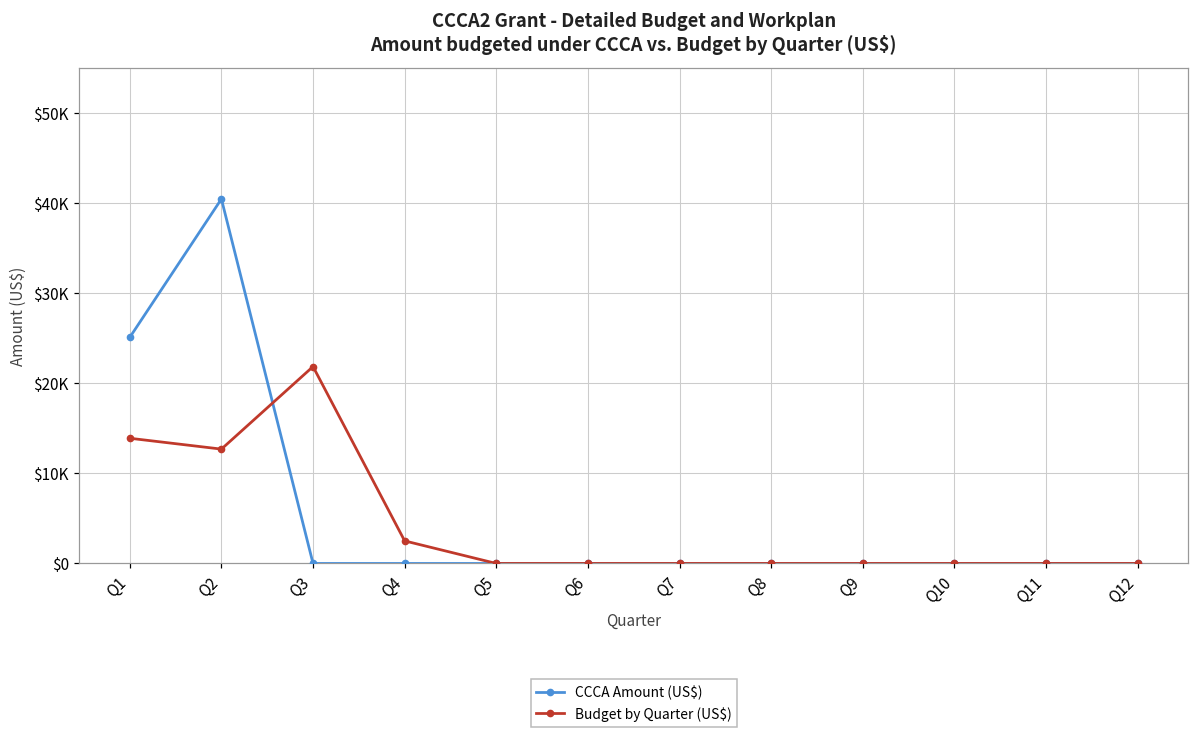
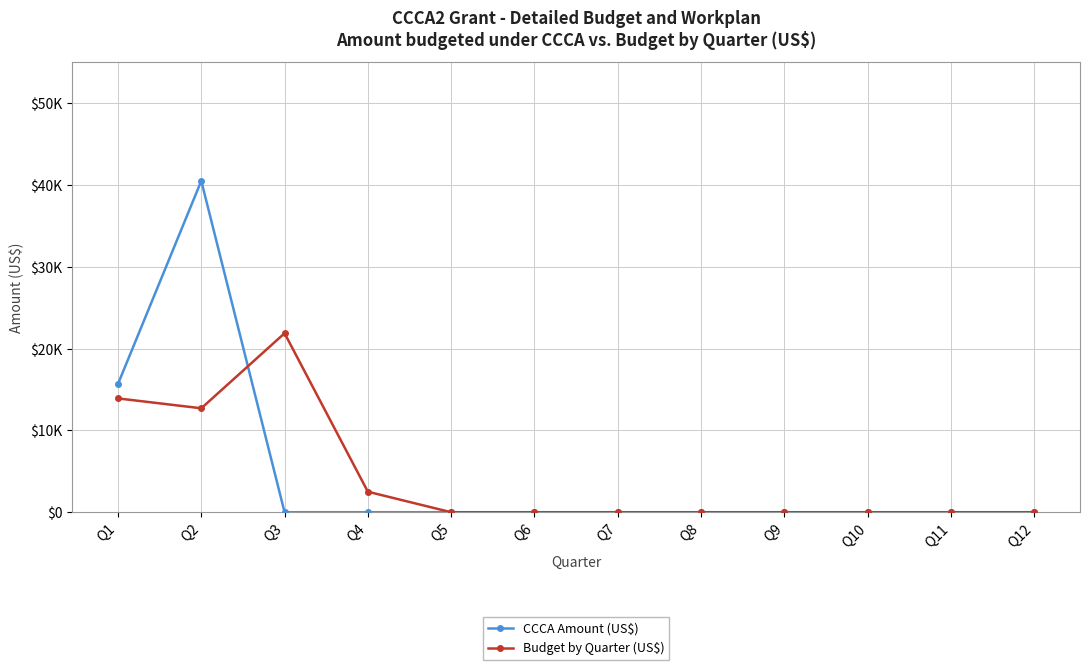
  {
    "CCCA Amount (US$)": {
-     "Q1": "$25000",
+     "Q1": "$16000",
      "Q2": "$41000",
      "Q3": "$0",
      "Q4": "$0"
    },
    "Budget by Quarter (US$)": {
      "Q1": "$14000",
      "Q2": "$13000",
      "Q3": "$22000",
      "Q4": "$3000"
    }
  }
